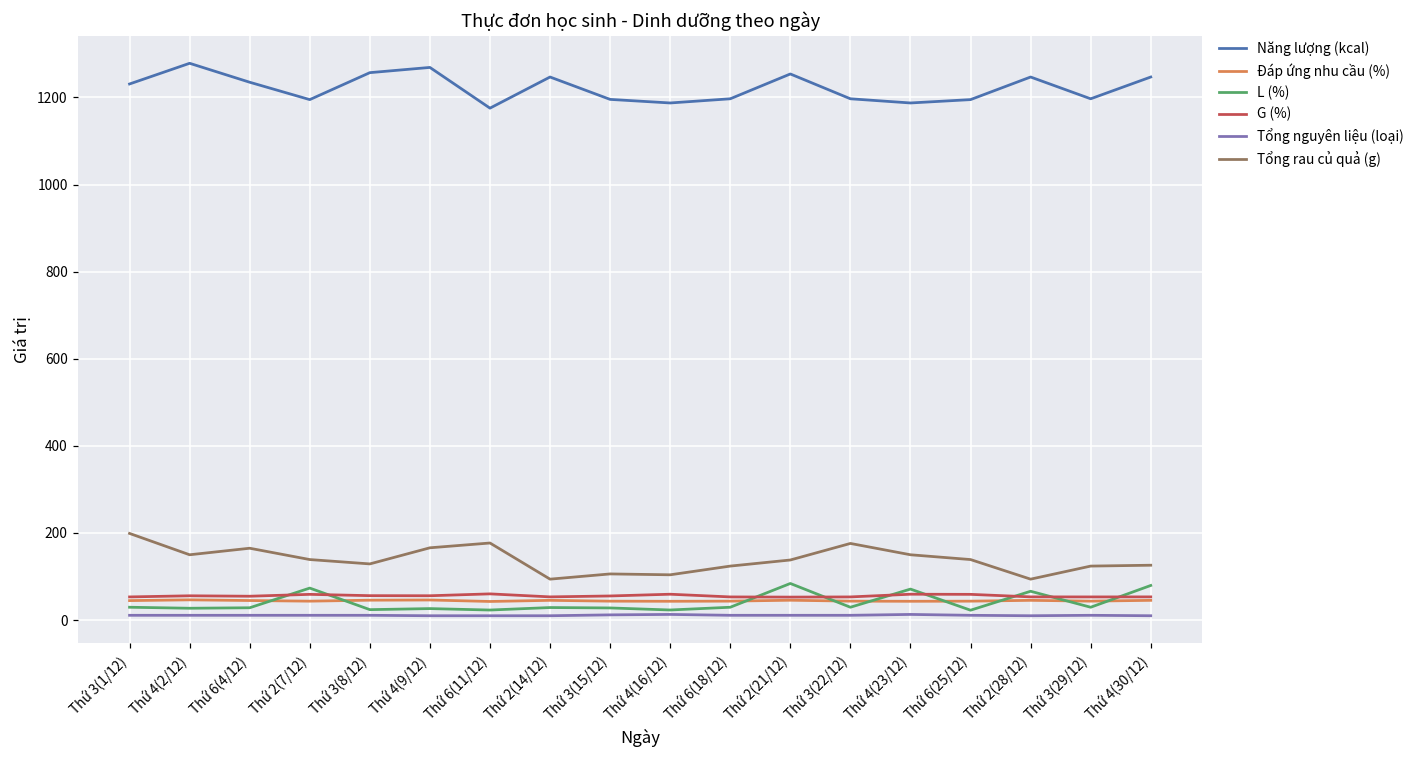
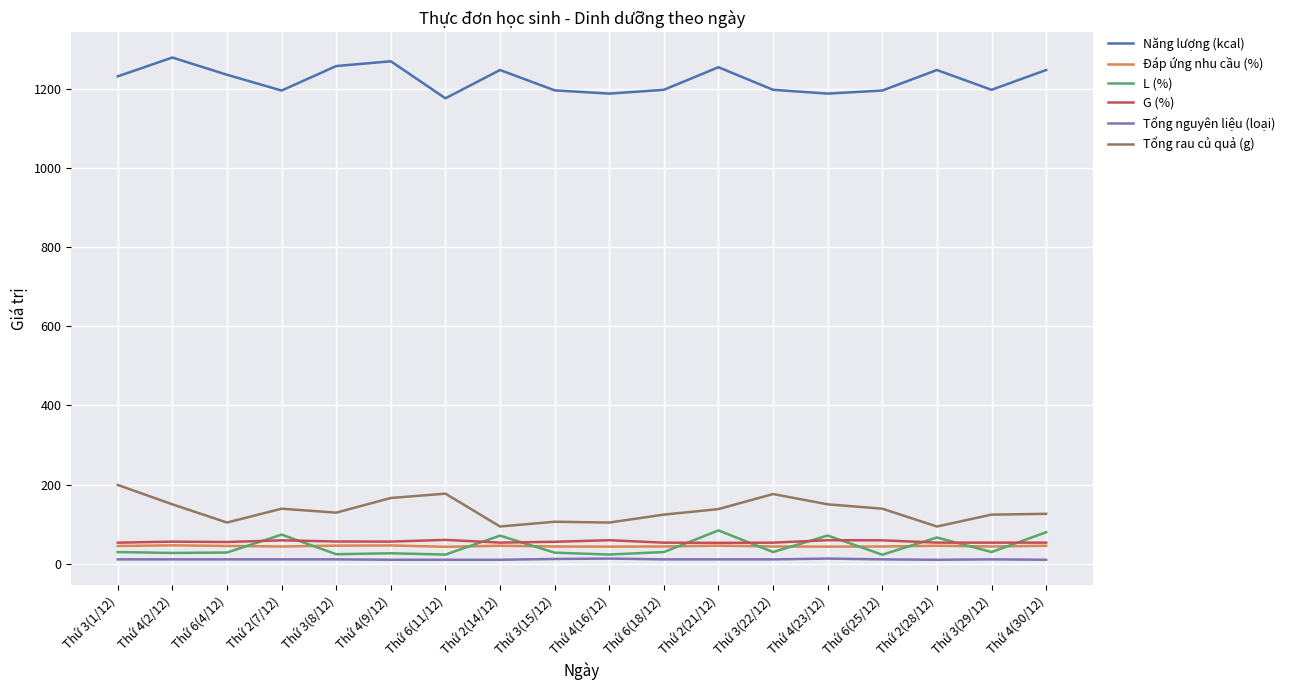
  {
    "L (%)": {
      "Thứ 3(1/12)": 30,
      "Thứ 4(2/12)": 30,
      "Thứ 6(4/12)": 30,
      "Thứ 2(7/12)": 70,
      "Thứ 3(8/12)": 20,
      "Thứ 4(9/12)": 30,
      "Thứ 6(11/12)": 20,
-     "Thứ 2(14/12)": 30,
+     "Thứ 2(14/12)": 70,
      "Thứ 3(15/12)": 30,
      "Thứ 4(16/12)": 20,
      "Thứ 6(18/12)": 30,
      "Thứ 2(21/12)": 80,
      "Thứ 3(22/12)": 30,
      "Thứ 4(23/12)": 70,
      "Thứ 6(25/12)": 20,
      "Thứ 2(28/12)": 70,
      "Thứ 3(29/12)": 30,
      "Thứ 4(30/12)": 80
    },
    "Tổng rau củ quả (g)": {
      "Thứ 3(1/12)": 200,
      "Thứ 4(2/12)": 150,
-     "Thứ 6(4/12)": 170,
+     "Thứ 6(4/12)": 100,
      "Thứ 2(7/12)": 140,
      "Thứ 3(8/12)": 130,
      "Thứ 4(9/12)": 170,
      "Thứ 6(11/12)": 180,
      "Thứ 2(14/12)": 90,
      "Thứ 3(15/12)": 110,
      "Thứ 4(16/12)": 100,
      "Thứ 6(18/12)": 120,
      "Thứ 2(21/12)": 140,
      "Thứ 3(22/12)": 180,
      "Thứ 4(23/12)": 150,
      "Thứ 6(25/12)": 140,
      "Thứ 2(28/12)": 90,
      "Thứ 3(29/12)": 120,
      "Thứ 4(30/12)": 130
    }
  }
